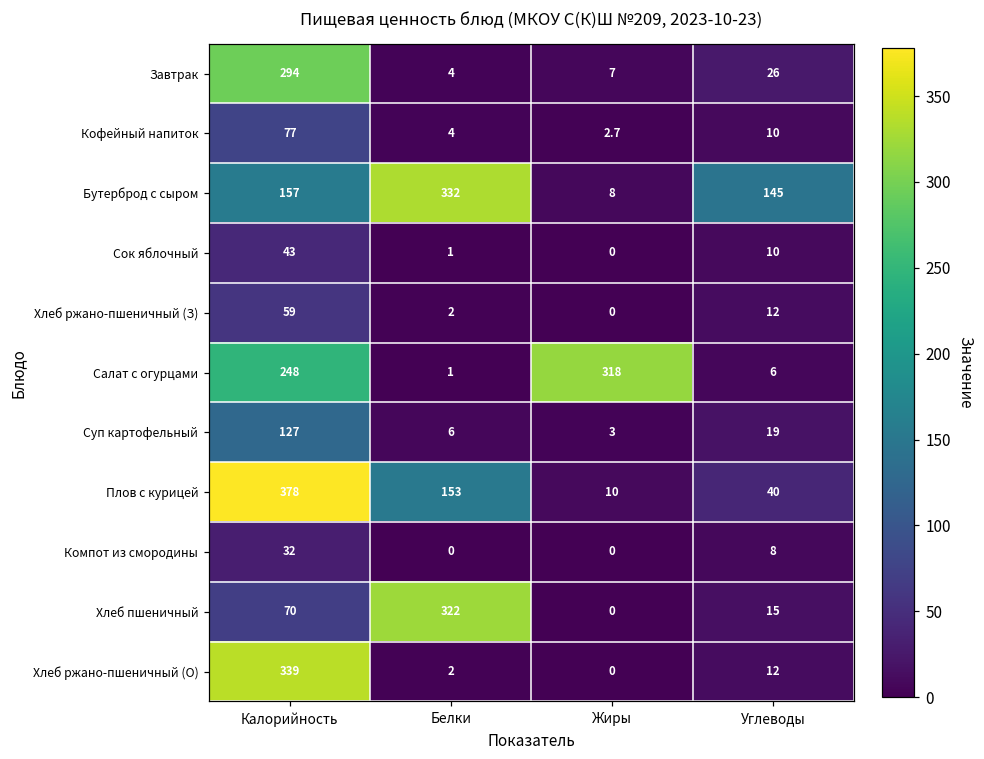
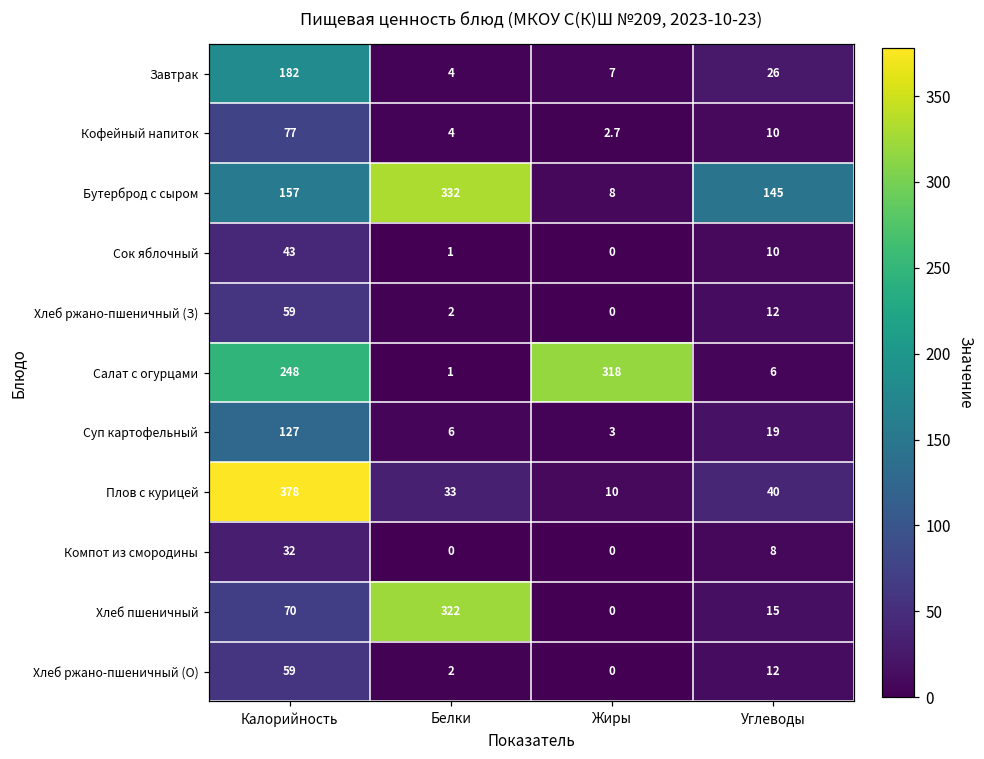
  {
    "Завтрак": {
-     "Калорийность": 294,
+     "Калорийность": 182,
      "Белки": 4,
      "Жиры": 7,
      "Углеводы": 26
    },
    "Кофейный напиток": {
      "Калорийность": 77,
      "Белки": 4,
      "Жиры": 2.7,
      "Углеводы": 10
    },
    "Бутерброд с сыром": {
      "Калорийность": 157,
      "Белки": 332,
      "Жиры": 8,
      "Углеводы": 145
    },
    "Сок яблочный": {
      "Калорийность": 43,
      "Белки": 1,
      "Жиры": 0,
      "Углеводы": 10
    },
    "Хлеб ржано-пшеничный (З)": {
      "Калорийность": 59,
      "Белки": 2,
      "Жиры": 0,
      "Углеводы": 12
    },
    "Салат с огурцами": {
      "Калорийность": 248,
      "Белки": 1,
      "Жиры": 318,
      "Углеводы": 6
    },
    "Суп картофельный": {
      "Калорийность": 127,
      "Белки": 6,
      "Жиры": 3,
      "Углеводы": 19
    },
    "Плов с курицей": {
      "Калорийность": 378,
-     "Белки": 153,
+     "Белки": 33,
      "Жиры": 10,
      "Углеводы": 40
    },
    "Компот из смородины": {
      "Калорийность": 32,
      "Белки": 0,
      "Жиры": 0,
      "Углеводы": 8
    },
    "Хлеб пшеничный": {
      "Калорийность": 70,
      "Белки": 322,
      "Жиры": 0,
      "Углеводы": 15
    },
    "Хлеб ржано-пшеничный (О)": {
-     "Калорийность": 339,
+     "Калорийность": 59,
      "Белки": 2,
      "Жиры": 0,
      "Углеводы": 12
    }
  }
